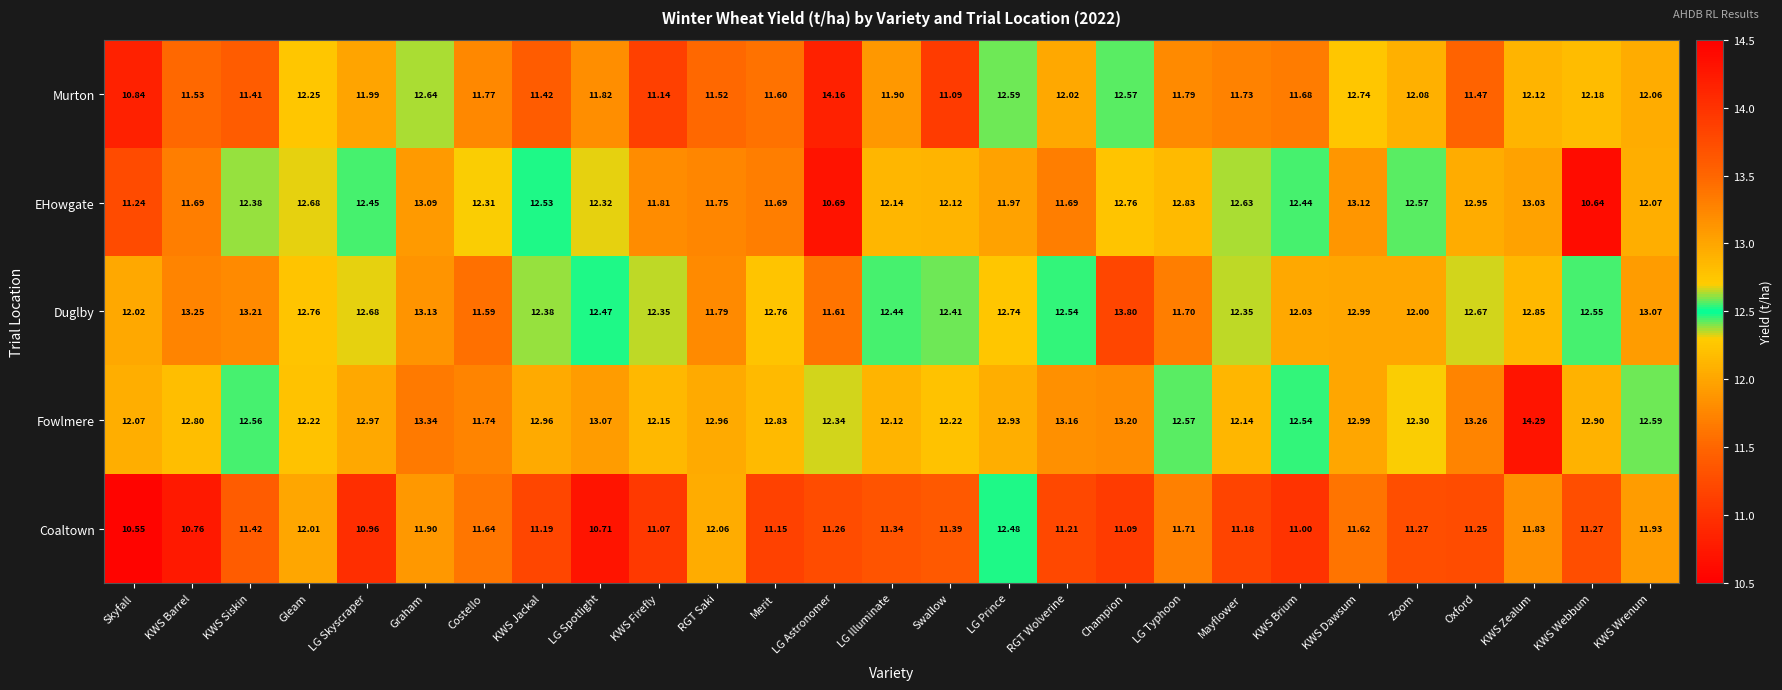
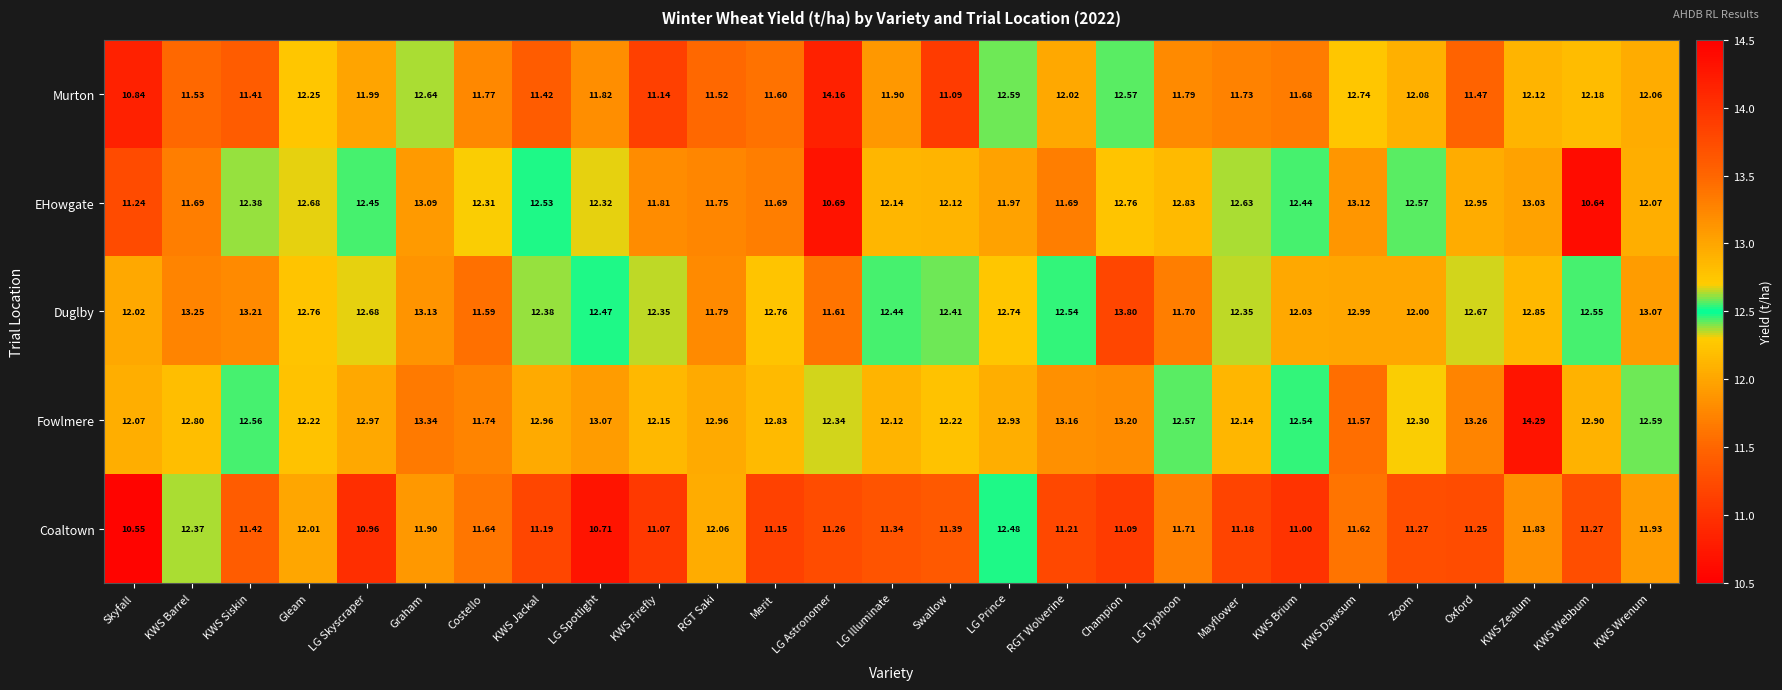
  {
    "Murton": {
      "Skyfall": 10.84,
      "KWS Barrel": 11.53,
      "KWS Siskin": 11.41,
      "Gleam": 12.25,
      "LG Skyscraper": 11.99,
      "Graham": 12.64,
      "Costello": 11.77,
      "KWS Jackal": 11.42,
      "LG Spotlight": 11.82,
      "KWS Firefly": 11.14,
      "RGT Saki": 11.52,
      "Merit": 11.60,
      "LG Astronomer": 14.16,
      "LG Illuminate": 11.90,
      "Swallow": 11.09,
      "LG Prince": 12.59,
      "RGT Wolverine": 12.02,
      "Champion": 12.57,
      "LG Typhoon": 11.79,
      "Mayflower": 11.73,
      "KWS Brium": 11.68,
      "KWS Dawsum": 12.74,
      "Zoom": 12.08,
      "Oxford": 11.47,
      "KWS Zealum": 12.12,
      "KWS Webbum": 12.18,
      "KWS Wrenum": 12.06
    },
    "EHowgate": {
      "Skyfall": 11.24,
      "KWS Barrel": 11.69,
      "KWS Siskin": 12.38,
      "Gleam": 12.68,
      "LG Skyscraper": 12.45,
      "Graham": 13.09,
      "Costello": 12.31,
      "KWS Jackal": 12.53,
      "LG Spotlight": 12.32,
      "KWS Firefly": 11.81,
      "RGT Saki": 11.75,
      "Merit": 11.69,
      "LG Astronomer": 10.69,
      "LG Illuminate": 12.14,
      "Swallow": 12.12,
      "LG Prince": 11.97,
      "RGT Wolverine": 11.69,
      "Champion": 12.76,
      "LG Typhoon": 12.83,
      "Mayflower": 12.63,
      "KWS Brium": 12.44,
      "KWS Dawsum": 13.12,
      "Zoom": 12.57,
      "Oxford": 12.95,
      "KWS Zealum": 13.03,
      "KWS Webbum": 10.64,
      "KWS Wrenum": 12.07
    },
    "Duglby": {
      "Skyfall": 12.02,
      "KWS Barrel": 13.25,
      "KWS Siskin": 13.21,
      "Gleam": 12.76,
      "LG Skyscraper": 12.68,
      "Graham": 13.13,
      "Costello": 11.59,
      "KWS Jackal": 12.38,
      "LG Spotlight": 12.47,
      "KWS Firefly": 12.35,
      "RGT Saki": 11.79,
      "Merit": 12.76,
      "LG Astronomer": 11.61,
      "LG Illuminate": 12.44,
      "Swallow": 12.41,
      "LG Prince": 12.74,
      "RGT Wolverine": 12.54,
      "Champion": 13.80,
      "LG Typhoon": 11.70,
      "Mayflower": 12.35,
      "KWS Brium": 12.03,
      "KWS Dawsum": 12.99,
      "Zoom": 12.00,
      "Oxford": 12.67,
      "KWS Zealum": 12.85,
      "KWS Webbum": 12.55,
      "KWS Wrenum": 13.07
    },
    "Fowlmere": {
      "Skyfall": 12.07,
      "KWS Barrel": 12.80,
      "KWS Siskin": 12.56,
      "Gleam": 12.22,
      "LG Skyscraper": 12.97,
      "Graham": 13.34,
      "Costello": 11.74,
      "KWS Jackal": 12.96,
      "LG Spotlight": 13.07,
      "KWS Firefly": 12.15,
      "RGT Saki": 12.96,
      "Merit": 12.83,
      "LG Astronomer": 12.34,
      "LG Illuminate": 12.12,
      "Swallow": 12.22,
      "LG Prince": 12.93,
      "RGT Wolverine": 13.16,
      "Champion": 13.20,
      "LG Typhoon": 12.57,
      "Mayflower": 12.14,
      "KWS Brium": 12.54,
-     "KWS Dawsum": 12.99,
+     "KWS Dawsum": 11.57,
      "Zoom": 12.30,
      "Oxford": 13.26,
      "KWS Zealum": 14.29,
      "KWS Webbum": 12.90,
      "KWS Wrenum": 12.59
    },
    "Coaltown": {
      "Skyfall": 10.55,
-     "KWS Barrel": 10.76,
+     "KWS Barrel": 12.37,
      "KWS Siskin": 11.42,
      "Gleam": 12.01,
      "LG Skyscraper": 10.96,
      "Graham": 11.90,
      "Costello": 11.64,
      "KWS Jackal": 11.19,
      "LG Spotlight": 10.71,
      "KWS Firefly": 11.07,
      "RGT Saki": 12.06,
      "Merit": 11.15,
      "LG Astronomer": 11.26,
      "LG Illuminate": 11.34,
      "Swallow": 11.39,
      "LG Prince": 12.48,
      "RGT Wolverine": 11.21,
      "Champion": 11.09,
      "LG Typhoon": 11.71,
      "Mayflower": 11.18,
      "KWS Brium": 11.00,
      "KWS Dawsum": 11.62,
      "Zoom": 11.27,
      "Oxford": 11.25,
      "KWS Zealum": 11.83,
      "KWS Webbum": 11.27,
      "KWS Wrenum": 11.93
    }
  }
